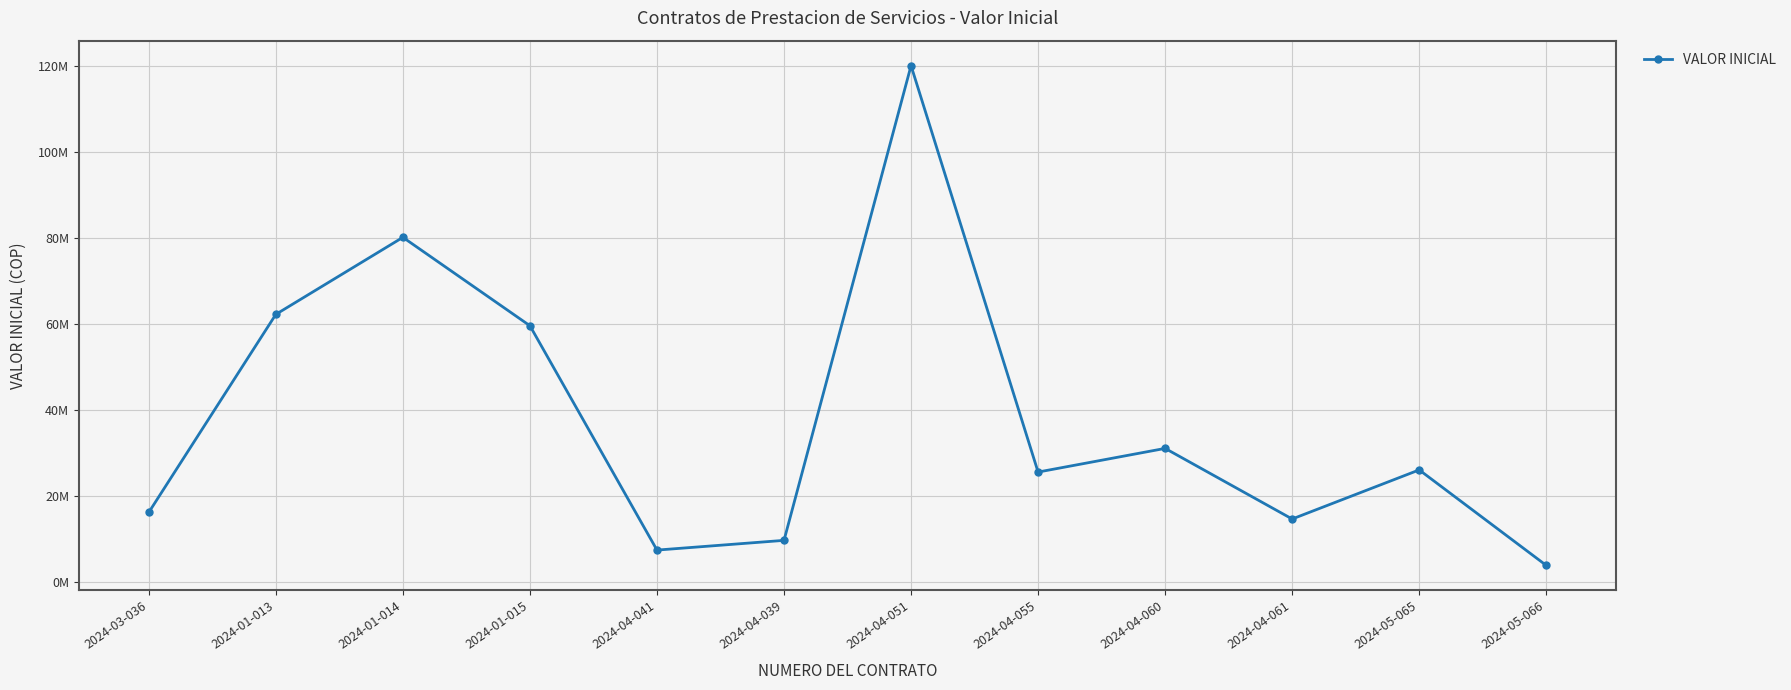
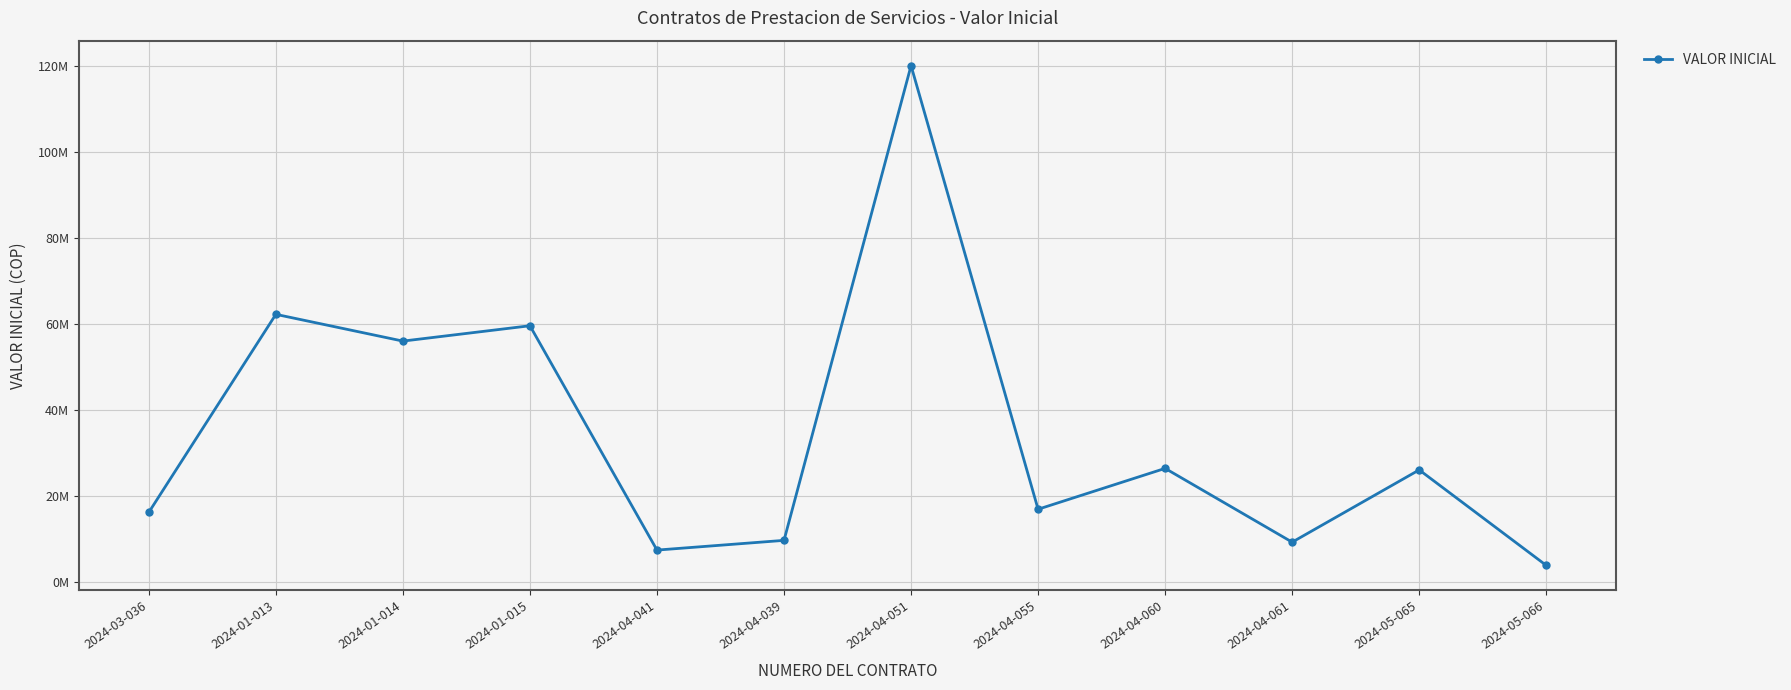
  {
    "2024-03-036": 16000000,
    "2024-01-013": 62000000,
-   "2024-01-014": 80000000,
+   "2024-01-014": 56000000,
    "2024-01-015": 60000000,
    "2024-04-041": 7000000,
    "2024-04-039": 10000000,
    "2024-04-051": 120000000,
-   "2024-04-055": 26000000,
-   "2024-04-060": 31000000,
-   "2024-04-061": 15000000,
+   "2024-04-055": 17000000,
+   "2024-04-060": 26000000,
+   "2024-04-061": 9000000,
    "2024-05-065": 26000000,
    "2024-05-066": 4000000
  }
